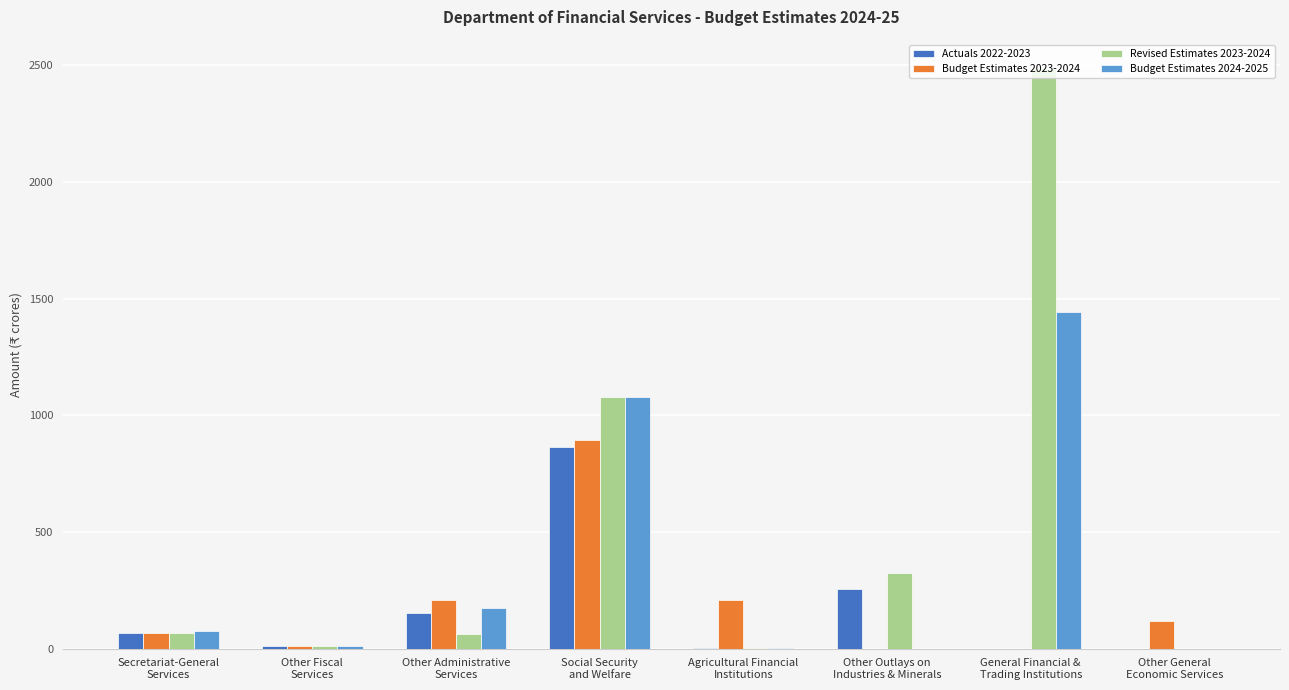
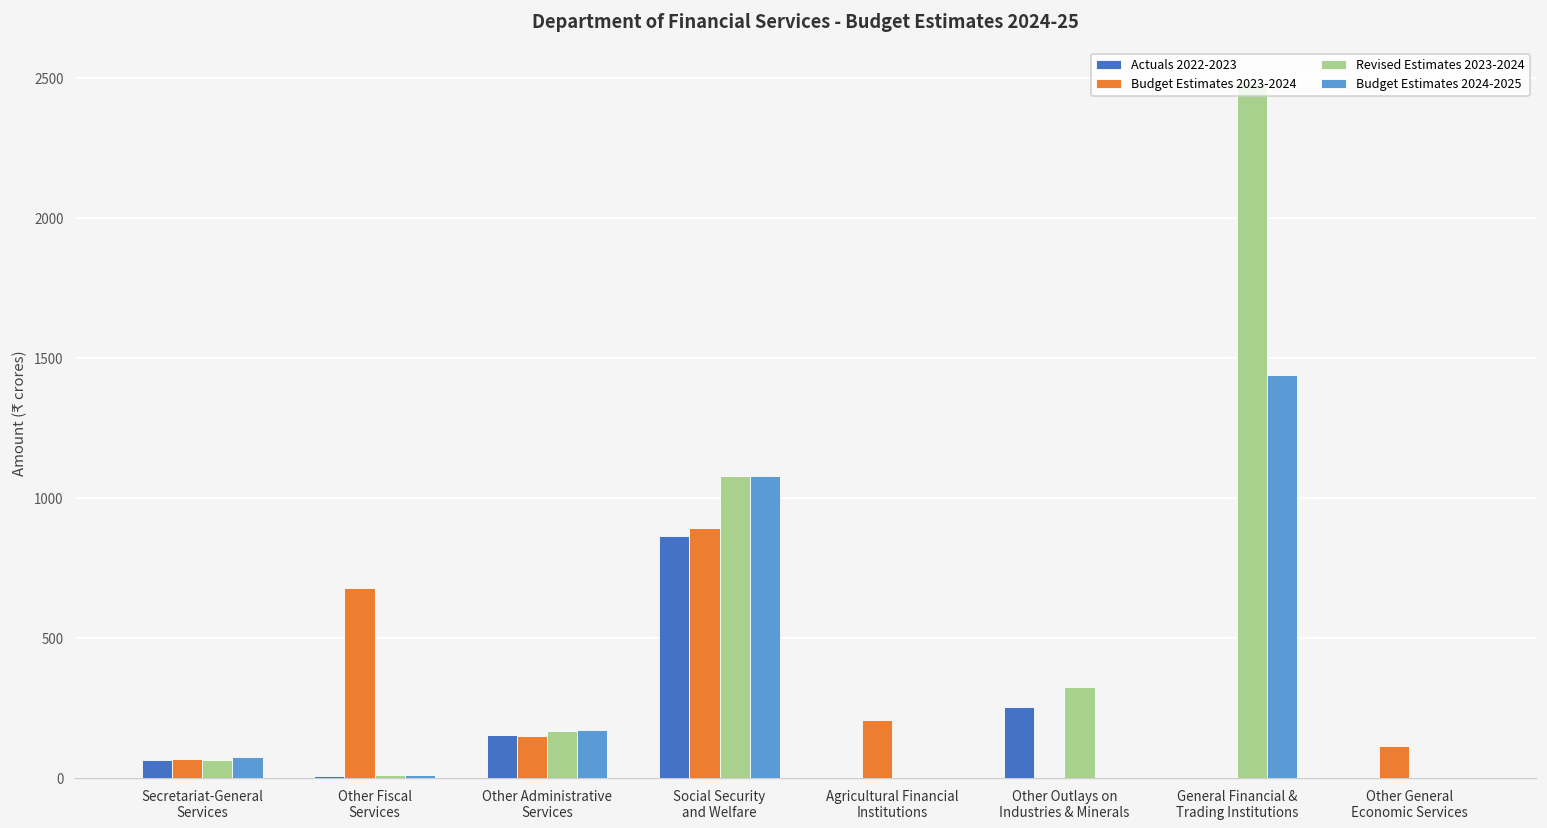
  {
    "Budget Estimates 2023-2024": {
      "Secretariat-General Services": 70,
-     "Other Fiscal Services": 10,
-     "Other Administrative Services": 210,
+     "Other Fiscal Services": 680,
+     "Other Administrative Services": 150,
      "Social Security and Welfare": 900,
      "Agricultural Financial Institutions": 210,
      "Other General Economic Services": 120
    },
    "Revised Estimates 2023-2024": {
      "Secretariat-General Services": 70,
      "Other Fiscal Services": 10,
-     "Other Administrative Services": 60,
+     "Other Administrative Services": 170,
      "Social Security and Welfare": 1080,
      "Other Outlays on Industries & Minerals": 330
    }
  }
